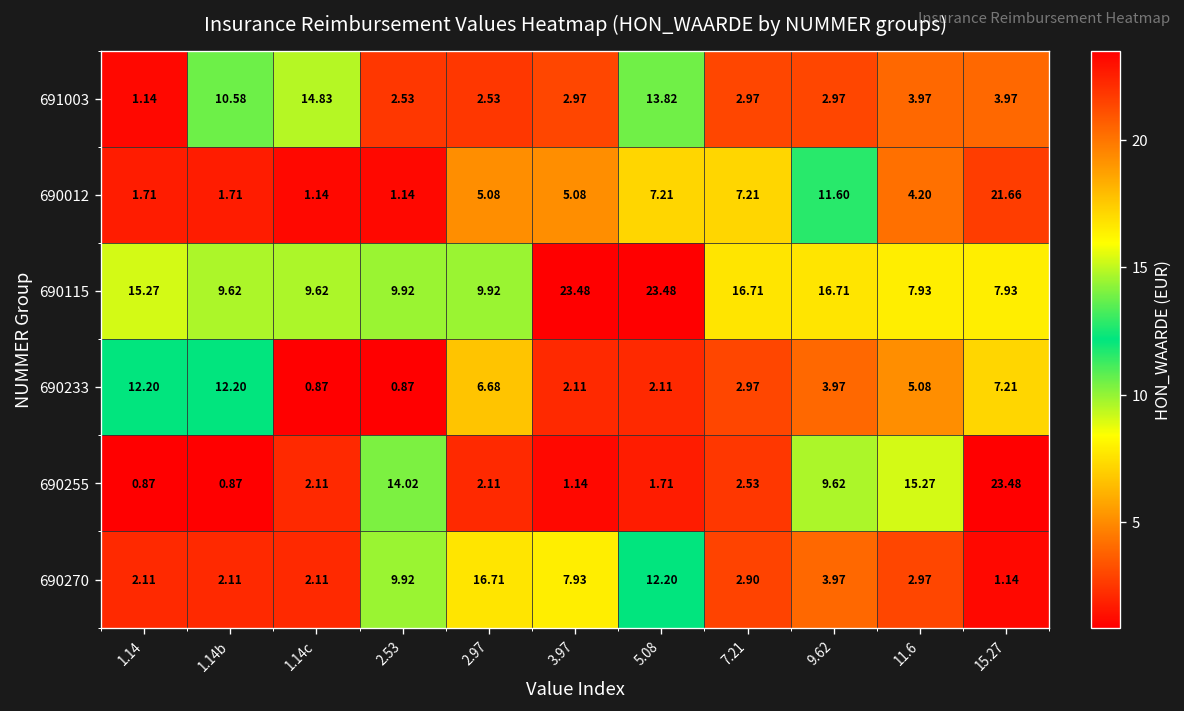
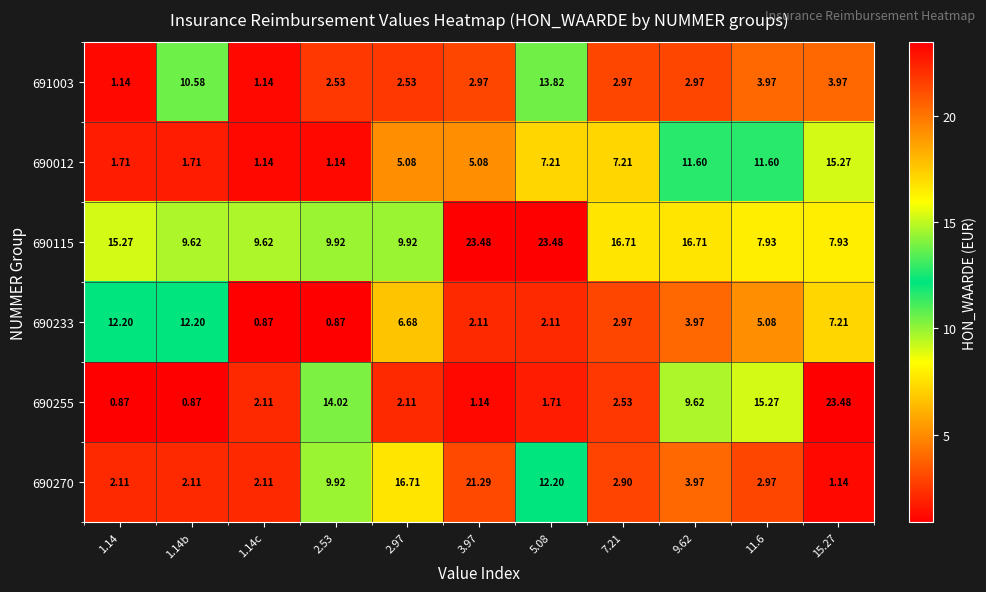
  {
    "691003": {
      "1.14": 1.14,
      "1.14b": 10.58,
-     "1.14c": 14.83,
+     "1.14c": 1.14,
      "2.53": 2.53,
      "2.97": 2.53,
      "3.97": 2.97,
      "5.08": 13.82,
      "7.21": 2.97,
      "9.62": 2.97,
      "11.6": 3.97,
      "15.27": 3.97
    },
    "690012": {
      "1.14": 1.71,
      "1.14b": 1.71,
      "1.14c": 1.14,
      "2.53": 1.14,
      "2.97": 5.08,
      "3.97": 5.08,
      "5.08": 7.21,
      "7.21": 7.21,
      "9.62": 11.60,
-     "11.6": 4.20,
-     "15.27": 21.66
+     "11.6": 11.60,
+     "15.27": 15.27
    },
    "690115": {
      "1.14": 15.27,
      "1.14b": 9.62,
      "1.14c": 9.62,
      "2.53": 9.92,
      "2.97": 9.92,
      "3.97": 23.48,
      "5.08": 23.48,
      "7.21": 16.71,
      "9.62": 16.71,
      "11.6": 7.93,
      "15.27": 7.93
    },
    "690233": {
      "1.14": 12.20,
      "1.14b": 12.20,
      "1.14c": 0.87,
      "2.53": 0.87,
      "2.97": 6.68,
      "3.97": 2.11,
      "5.08": 2.11,
      "7.21": 2.97,
      "9.62": 3.97,
      "11.6": 5.08,
      "15.27": 7.21
    },
    "690255": {
      "1.14": 0.87,
      "1.14b": 0.87,
      "1.14c": 2.11,
      "2.53": 14.02,
      "2.97": 2.11,
      "3.97": 1.14,
      "5.08": 1.71,
      "7.21": 2.53,
      "9.62": 9.62,
      "11.6": 15.27,
      "15.27": 23.48
    },
    "690270": {
      "1.14": 2.11,
      "1.14b": 2.11,
      "1.14c": 2.11,
      "2.53": 9.92,
      "2.97": 16.71,
-     "3.97": 7.93,
+     "3.97": 21.29,
      "5.08": 12.20,
      "7.21": 2.90,
      "9.62": 3.97,
      "11.6": 2.97,
      "15.27": 1.14
    }
  }
